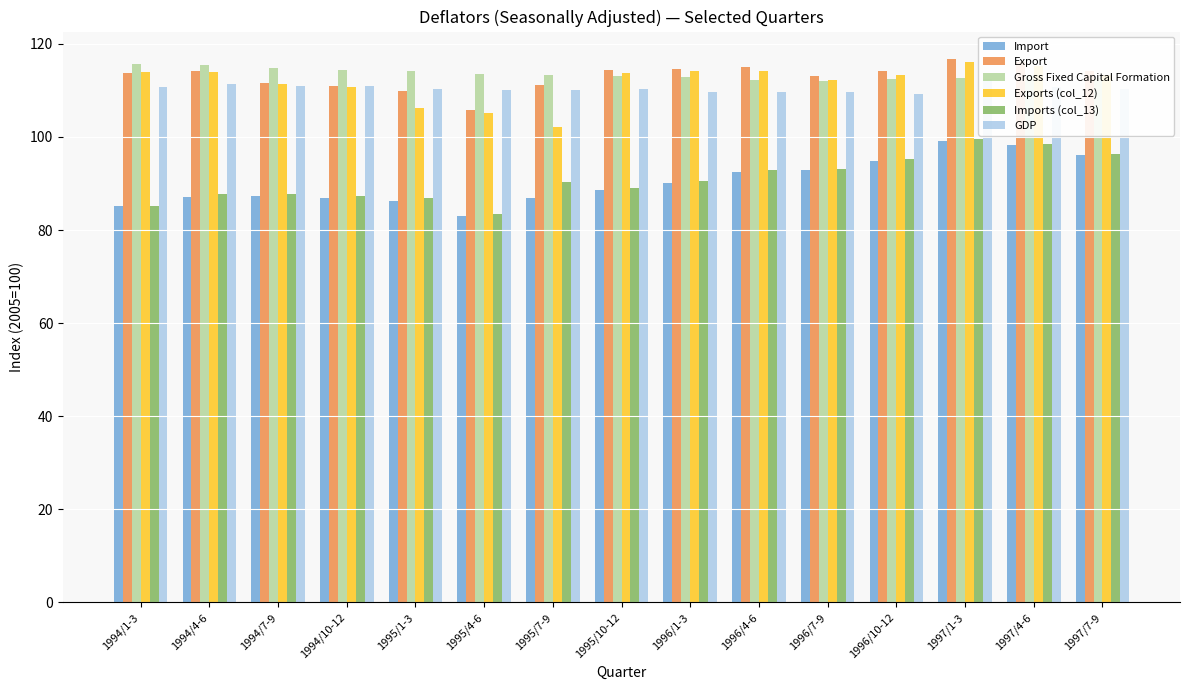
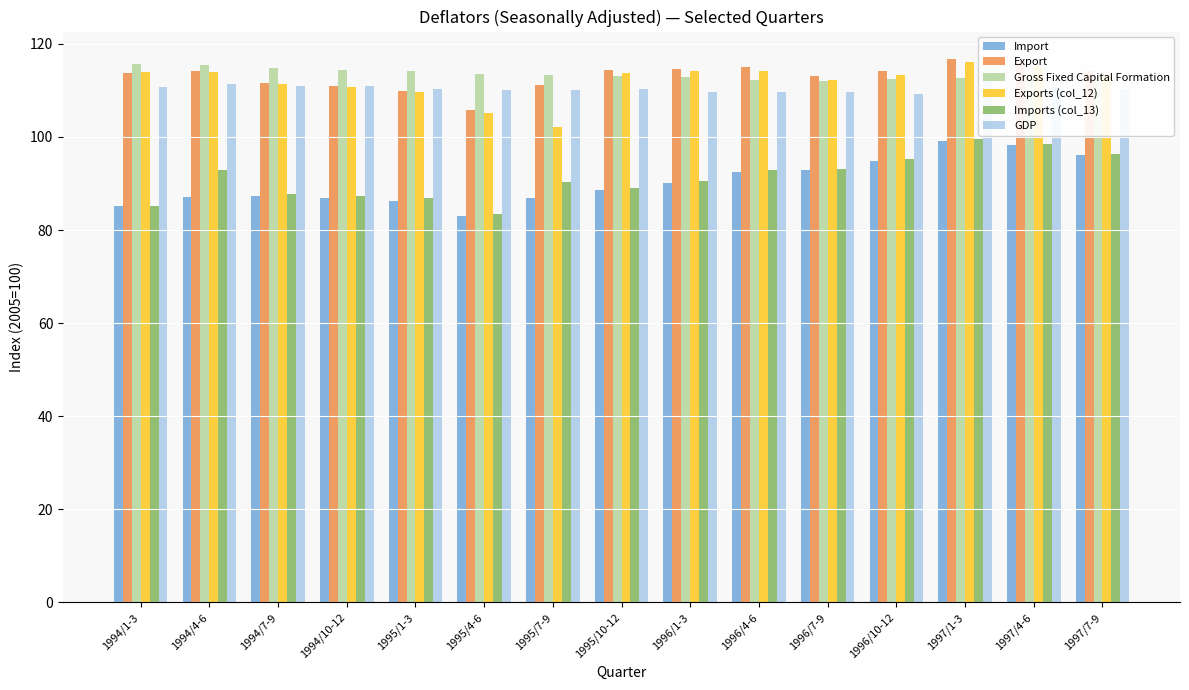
  {
    "Import": {
      "1994/1-3": 85,
      "1994/4-6": 87,
      "1994/7-9": 87,
      "1994/10-12": 87,
      "1995/1-3": 86,
      "1995/4-6": 83,
      "1995/7-9": 87,
      "1995/10-12": 89,
      "1996/1-3": 90,
      "1996/4-6": 92,
      "1996/7-9": 93,
      "1996/10-12": 95,
      "1997/1-3": 99,
      "1997/4-6": 98,
      "1997/7-9": 96
    },
    "Export": {
      "1994/1-3": 114,
      "1994/4-6": 114,
      "1994/7-9": 112,
      "1994/10-12": 111,
      "1995/1-3": 110,
      "1995/4-6": 106,
      "1995/7-9": 111,
      "1995/10-12": 114,
      "1996/1-3": 115,
      "1996/4-6": 115,
      "1996/7-9": 113,
      "1996/10-12": 114,
      "1997/1-3": 117
    },
    "Gross Fixed Capital Formation": {
      "1994/1-3": 116,
      "1994/4-6": 115,
      "1994/7-9": 115,
      "1994/10-12": 114,
      "1995/1-3": 114,
      "1995/4-6": 114,
      "1995/7-9": 113,
      "1995/10-12": 113,
      "1996/1-3": 113,
      "1996/4-6": 112,
      "1996/7-9": 112,
      "1996/10-12": 112,
      "1997/1-3": 113
    },
    "Exports (col_12)": {
      "1994/1-3": 114,
      "1994/4-6": 114,
      "1994/7-9": 111,
      "1994/10-12": 111,
-     "1995/1-3": 106,
+     "1995/1-3": 110,
      "1995/4-6": 105,
      "1995/7-9": 102,
      "1995/10-12": 114,
      "1996/1-3": 114,
      "1996/4-6": 114,
      "1996/7-9": 112,
      "1996/10-12": 113,
      "1997/1-3": 116
    },
    "Imports (col_13)": {
      "1994/1-3": 85,
-     "1994/4-6": 88,
+     "1994/4-6": 93,
      "1994/7-9": 88,
      "1994/10-12": 87,
      "1995/1-3": 87,
      "1995/4-6": 84,
      "1995/7-9": 90,
      "1995/10-12": 89,
      "1996/1-3": 91,
      "1996/4-6": 93,
      "1996/7-9": 93,
      "1996/10-12": 95,
      "1997/1-3": 100,
      "1997/4-6": 98,
      "1997/7-9": 96
    },
    "GDP": {
      "1994/1-3": 111,
      "1994/4-6": 111,
      "1994/7-9": 111,
      "1994/10-12": 111,
      "1995/1-3": 110,
      "1995/4-6": 110,
      "1995/7-9": 110,
      "1995/10-12": 110,
      "1996/1-3": 110,
      "1996/4-6": 110,
      "1996/7-9": 110,
      "1996/10-12": 109
    }
  }
